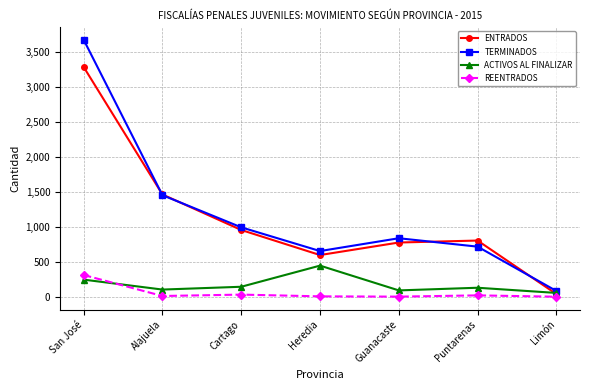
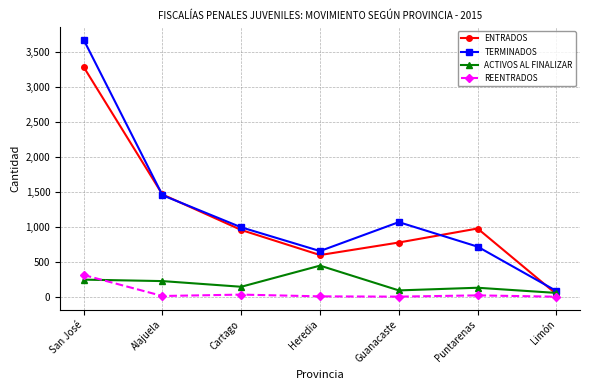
  {
    "ENTRADOS": {
      "San José": "3,300",
      "Cartago": "1,000",
      "Heredia": "600",
      "Guanacaste": "800",
-     "Puntarenas": "800"
+     "Puntarenas": "1,000"
    },
    "TERMINADOS": {
      "San José": "3,700",
      "Cartago": "1,000",
      "Heredia": "700",
-     "Guanacaste": "800",
+     "Guanacaste": "1,100",
      "Puntarenas": "700"
    },
    "ACTIVOS AL FINALIZAR": {
      "San José": "300",
-     "Alajuela": "100",
+     "Alajuela": "200",
      "Cartago": "100",
      "Heredia": "500",
      "Guanacaste": "100",
      "Puntarenas": "100"
    },
    "REENTRADOS": {
      "San José": "300",
      "Alajuela": "0",
      "Cartago": "0",
      "Heredia": "0",
      "Guanacaste": "0",
      "Puntarenas": "0",
      "Limón": "0"
    }
  }
